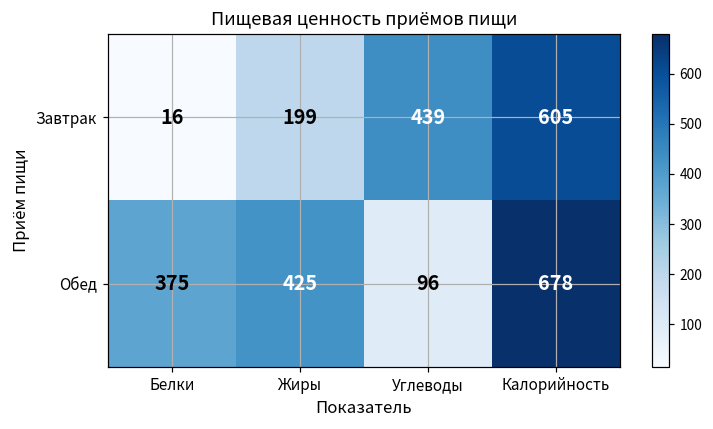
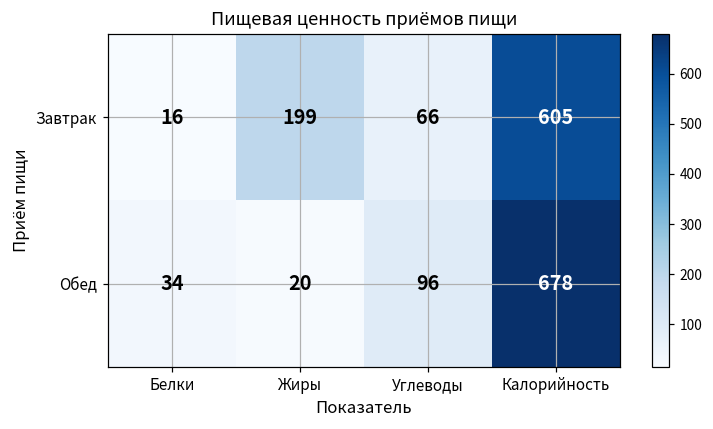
  {
    "Завтрак": {
      "Белки": 16,
      "Жиры": 199,
-     "Углеводы": 439,
+     "Углеводы": 66,
      "Калорийность": 605
    },
    "Обед": {
-     "Белки": 375,
-     "Жиры": 425,
+     "Белки": 34,
+     "Жиры": 20,
      "Углеводы": 96,
      "Калорийность": 678
    }
  }
